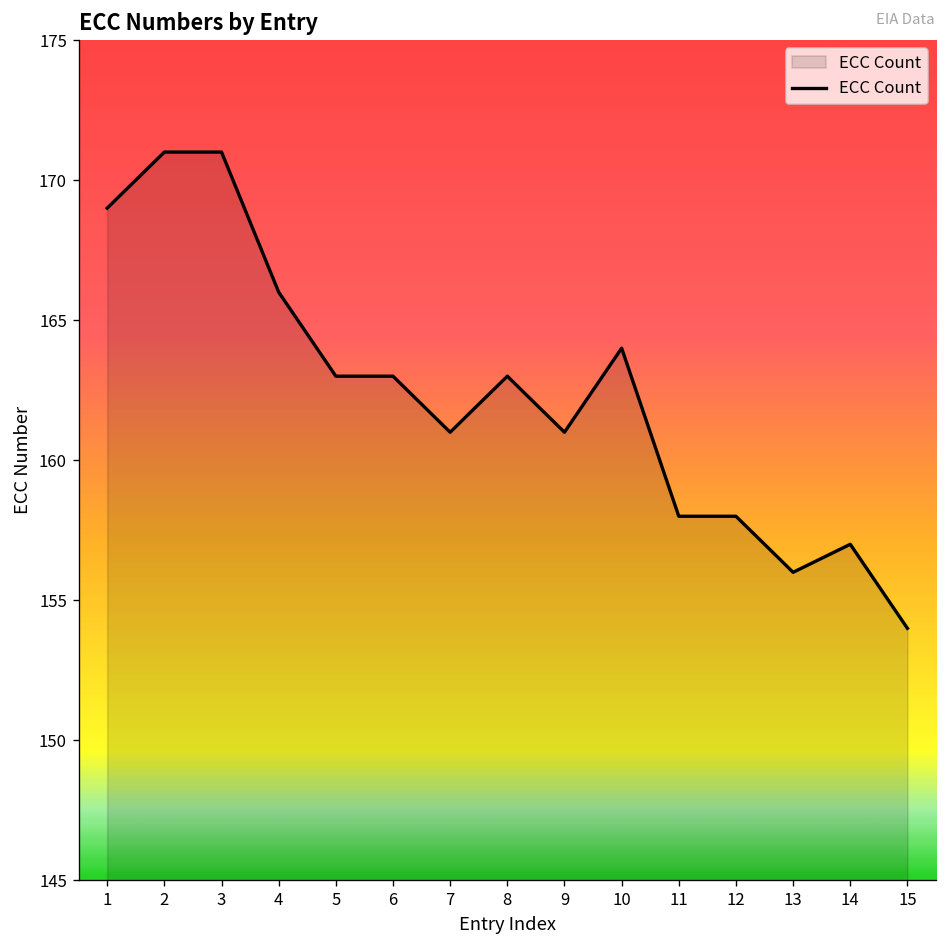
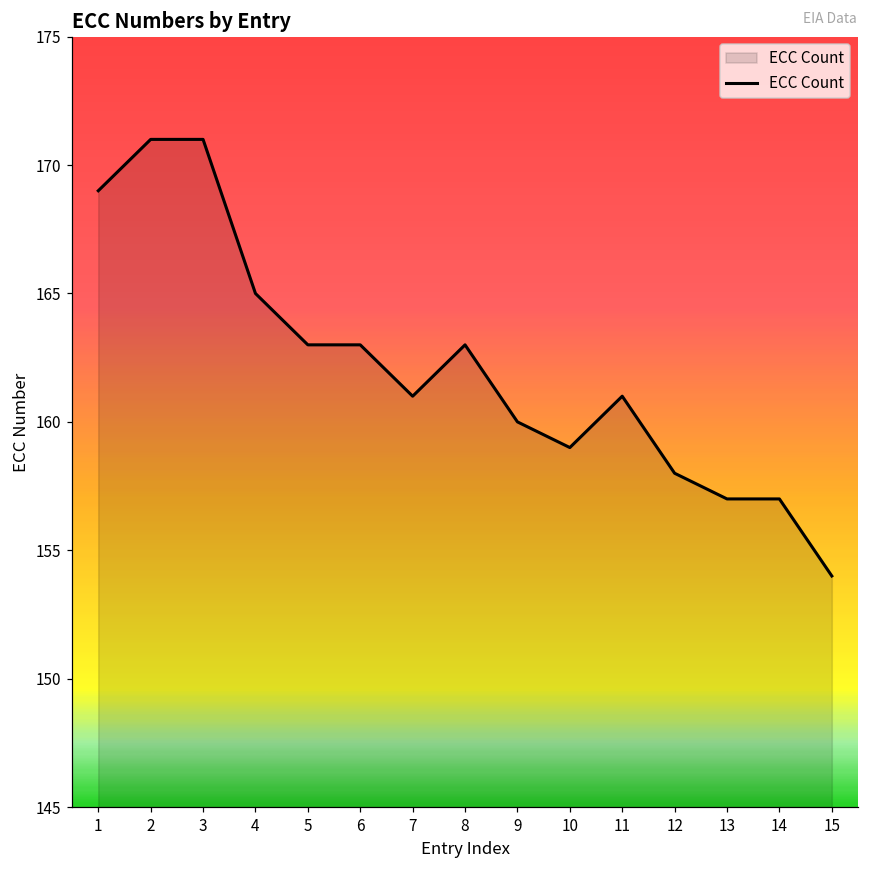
  {
    "1": 169,
    "2": 171,
    "3": 171,
-   "4": 166,
+   "4": 165,
    "5": 163,
    "6": 163,
    "7": 161,
    "8": 163,
-   "9": 161,
-   "10": 164,
-   "11": 158,
+   "9": 160,
+   "10": 159,
+   "11": 161,
    "12": 158,
-   "13": 156,
+   "13": 157,
    "14": 157,
    "15": 154
  }
